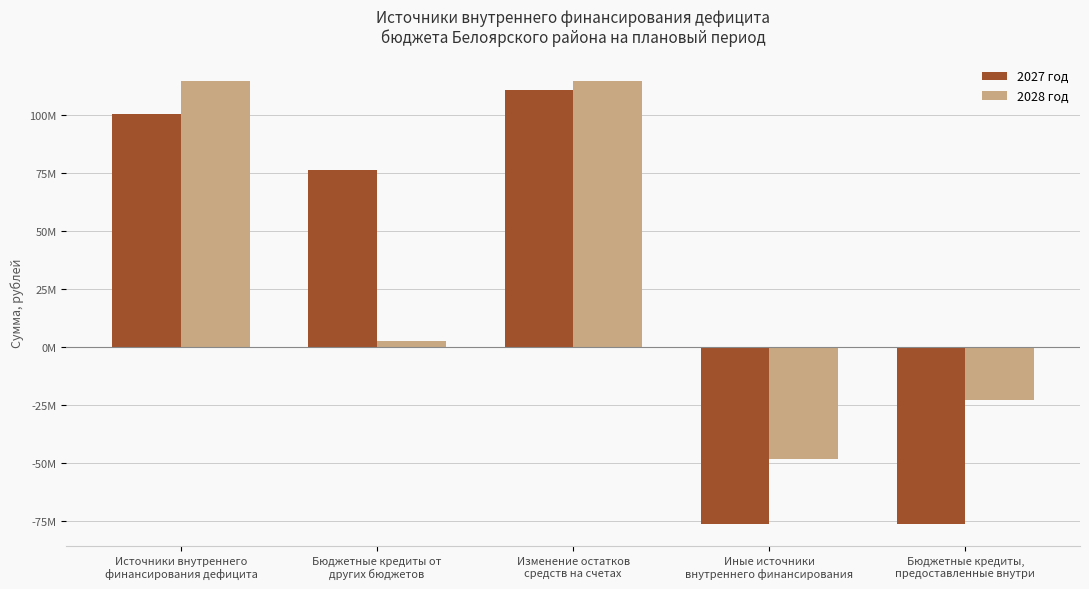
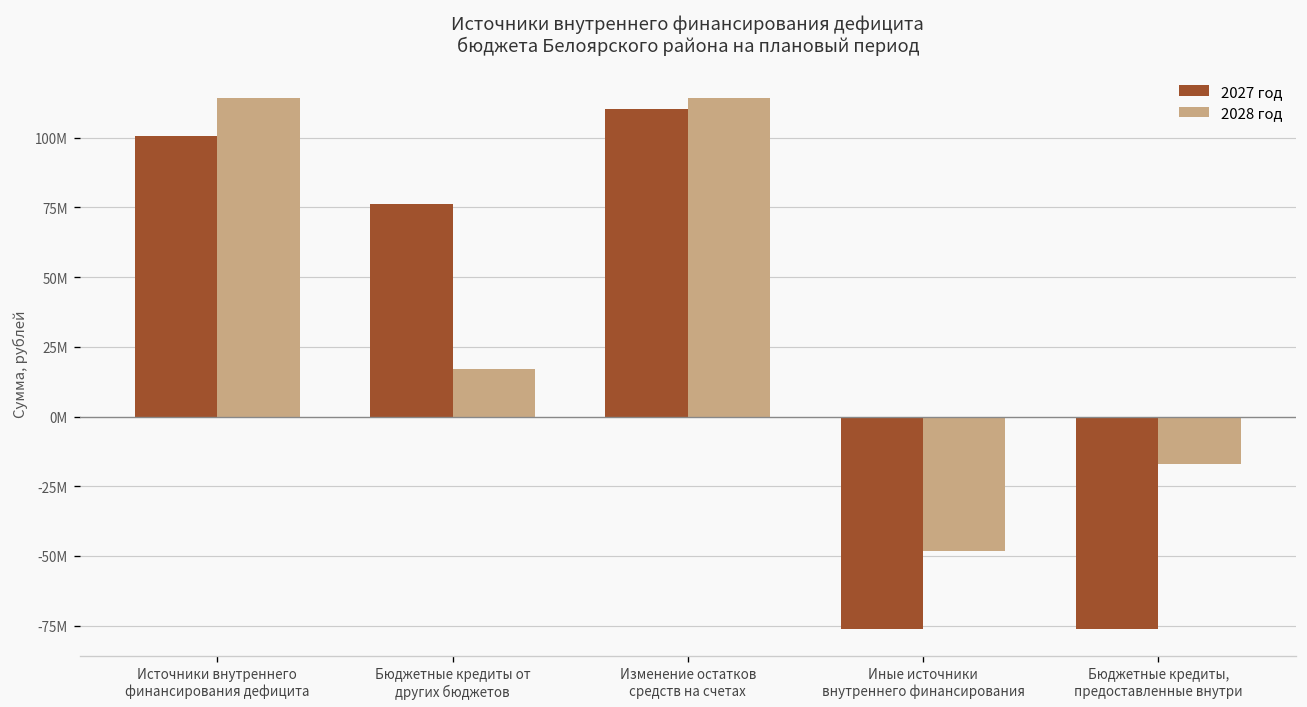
  {
    "2027 год": {
      "Источники внутреннего финансирования дефицита": 100000000,
      "Бюджетные кредиты от других бюджетов": 76000000,
      "Изменение остатков средств на счетах": 110000000,
      "Иные источники внутреннего финансирования": -76000000,
      "Бюджетные кредиты, предоставленные внутри": -76000000
    },
    "2028 год": {
      "Источники внутреннего финансирования дефицита": 114000000,
-     "Бюджетные кредиты от других бюджетов": 2000000,
+     "Бюджетные кредиты от других бюджетов": 17000000,
      "Изменение остатков средств на счетах": 114000000,
      "Иные источники внутреннего финансирования": -48000000,
-     "Бюджетные кредиты, предоставленные внутри": -23000000
+     "Бюджетные кредиты, предоставленные внутри": -17000000
    }
  }
